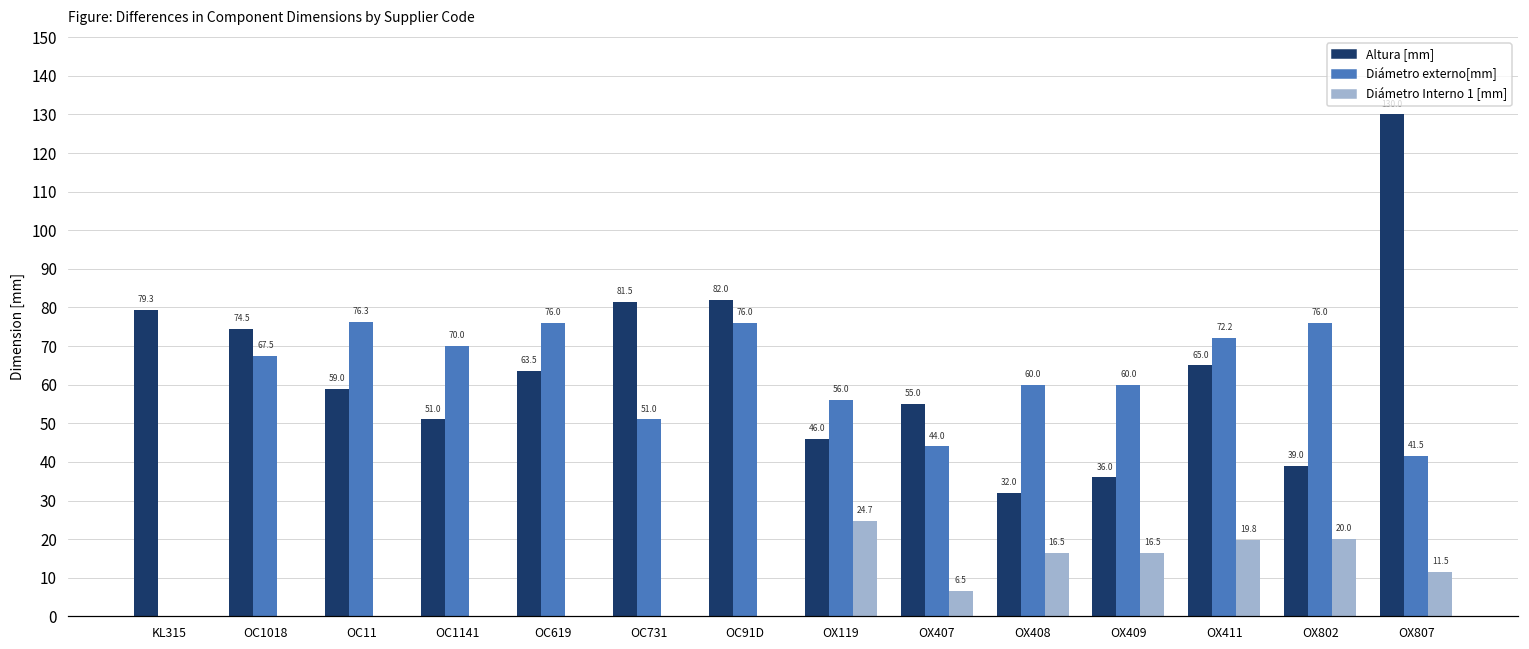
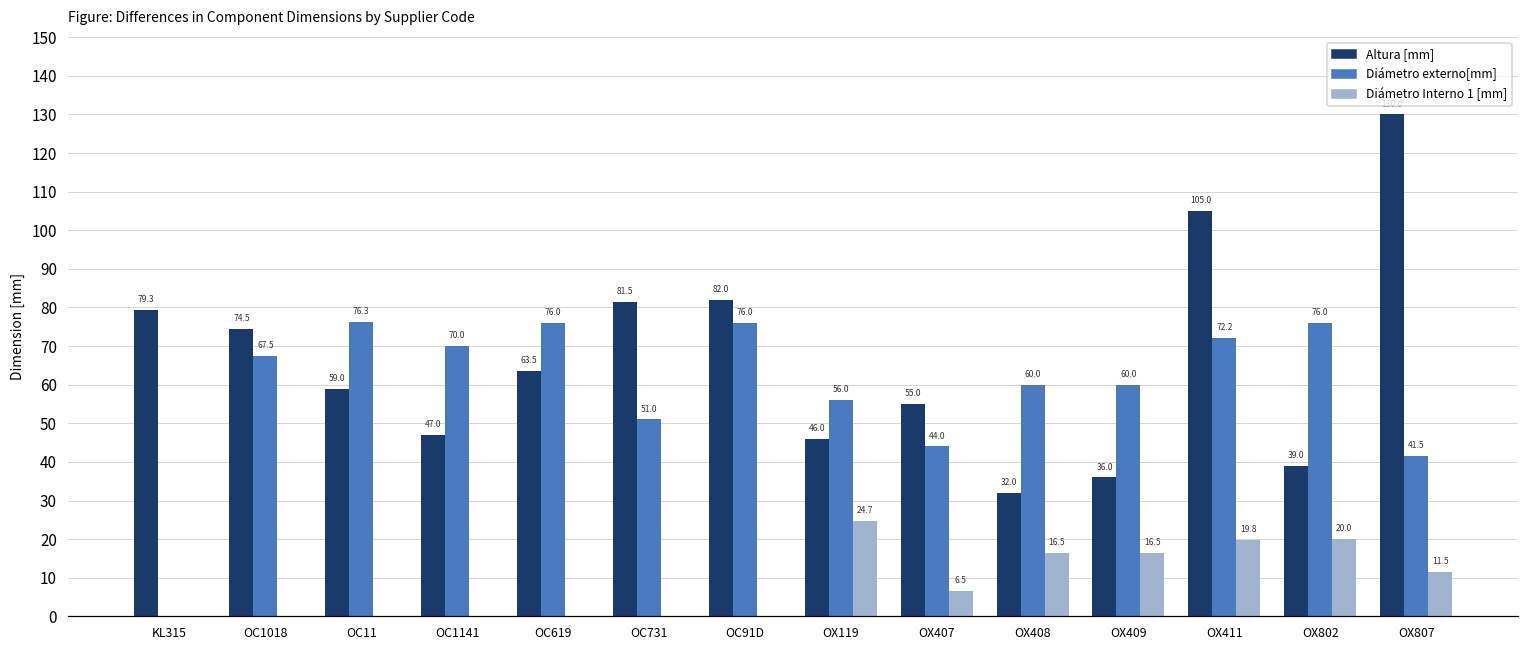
  {
    "Altura [mm]": {
      "KL315": 79.3,
      "OC1018": 74.5,
      "OC11": 59.0,
-     "OC1141": 51.0,
+     "OC1141": 47.0,
      "OC619": 63.5,
      "OC731": 81.5,
      "OC91D": 82.0,
      "OX119": 46.0,
      "OX407": 55.0,
      "OX408": 32.0,
      "OX409": 36.0,
-     "OX411": 65.0,
+     "OX411": 105.0,
      "OX802": 39.0
    },
    "Diámetro externo[mm]": {
      "OC1018": 67.5,
      "OC11": 76.3,
      "OC1141": 70.0,
      "OC619": 76.0,
      "OC731": 51.0,
      "OC91D": 76.0,
      "OX119": 56.0,
      "OX407": 44.0,
      "OX408": 60.0,
      "OX409": 60.0,
      "OX411": 72.2,
      "OX802": 76.0,
      "OX807": 41.5
    },
    "Diámetro Interno 1 [mm]": {
      "OX119": 24.7,
      "OX407": 6.5,
      "OX408": 16.5,
      "OX409": 16.5,
      "OX411": 19.8,
      "OX802": 20.0,
      "OX807": 11.5
    }
  }
